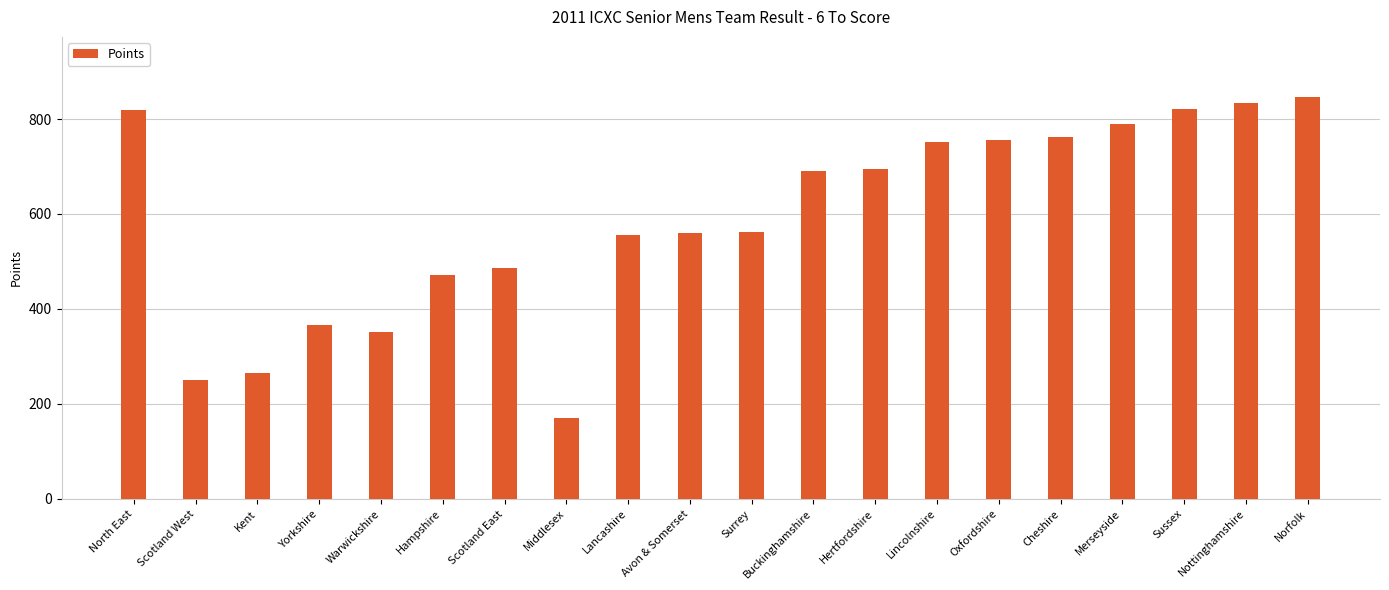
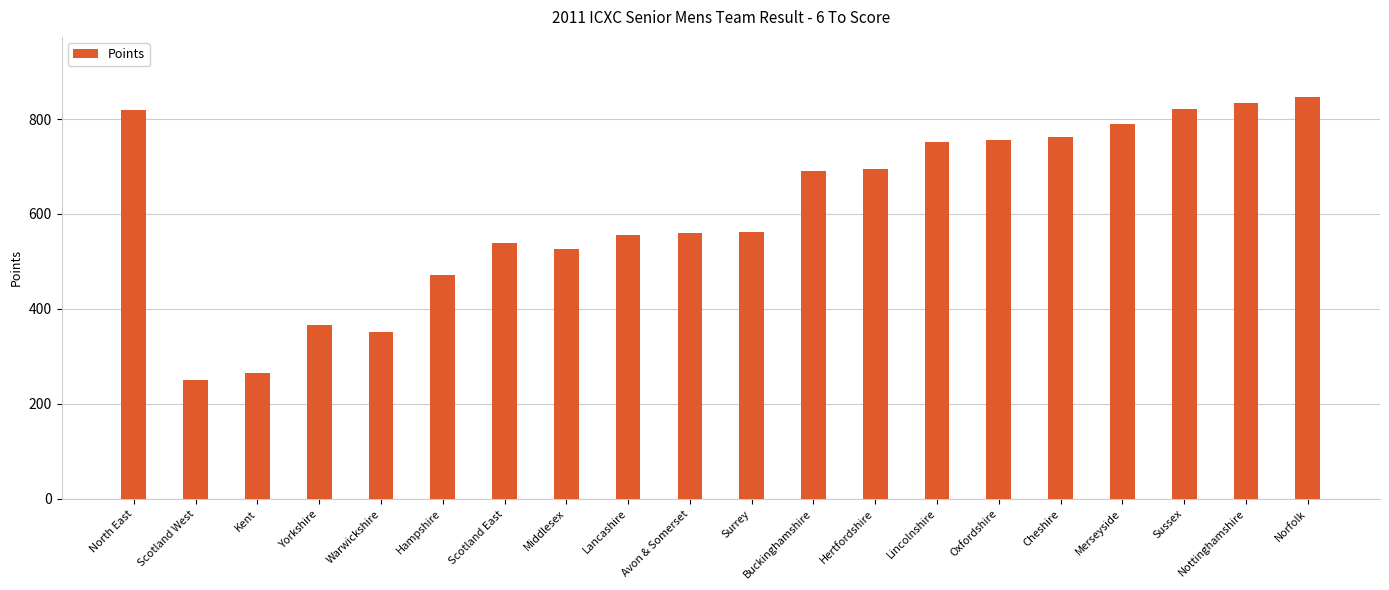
  {
    "North East": 820,
    "Scotland West": 250,
    "Kent": 270,
    "Yorkshire": 370,
    "Warwickshire": 350,
    "Hampshire": 470,
-   "Scotland East": 490,
-   "Middlesex": 170,
+   "Scotland East": 540,
+   "Middlesex": 530,
    "Lancashire": 560,
    "Avon & Somerset": 560,
    "Surrey": 560,
    "Buckinghamshire": 690,
    "Hertfordshire": 690,
    "Lincolnshire": 750,
    "Oxfordshire": 760,
    "Cheshire": 760,
    "Merseyside": 790,
    "Sussex": 820,
    "Nottinghamshire": 830,
    "Norfolk": 850
  }
